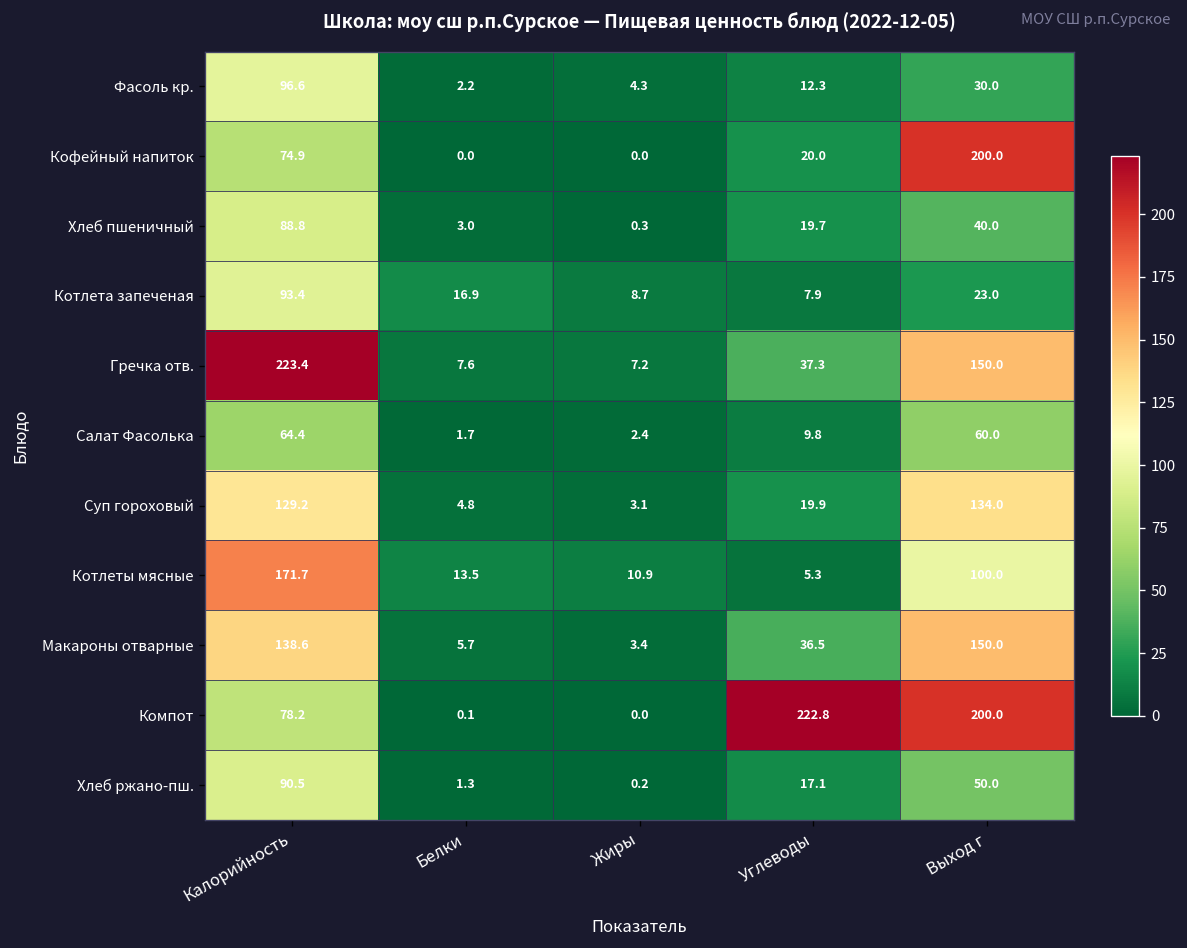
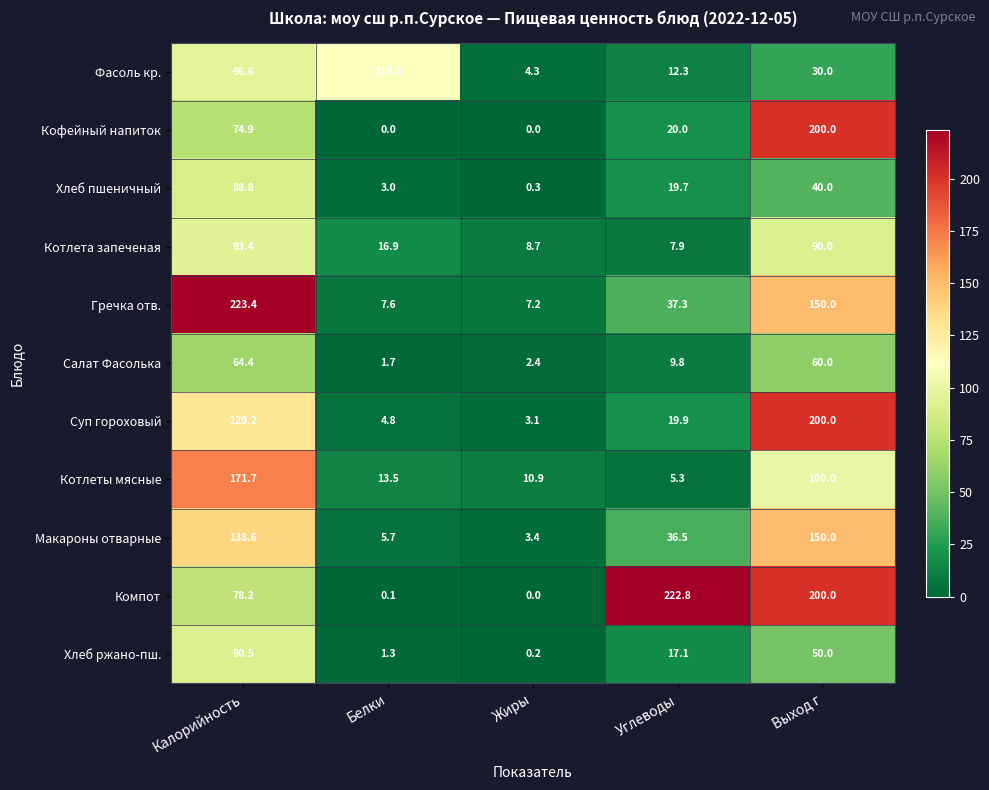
  {
    "Фасоль кр.": {
      "Калорийность": 96.6,
-     "Белки": 2.2,
+     "Белки": 110.4,
      "Жиры": 4.3,
      "Углеводы": 12.3,
      "Выход г": 30.0
    },
    "Кофейный напиток": {
      "Калорийность": 74.9,
      "Белки": 0.0,
      "Жиры": 0.0,
      "Углеводы": 20.0,
      "Выход г": 200.0
    },
    "Хлеб пшеничный": {
      "Калорийность": 88.8,
      "Белки": 3.0,
      "Жиры": 0.3,
      "Углеводы": 19.7,
      "Выход г": 40.0
    },
    "Котлета запеченая": {
      "Калорийность": 93.4,
      "Белки": 16.9,
      "Жиры": 8.7,
      "Углеводы": 7.9,
-     "Выход г": 23.0
+     "Выход г": 90.0
    },
    "Гречка отв.": {
      "Калорийность": 223.4,
      "Белки": 7.6,
      "Жиры": 7.2,
      "Углеводы": 37.3,
      "Выход г": 150.0
    },
    "Салат Фасолька": {
      "Калорийность": 64.4,
      "Белки": 1.7,
      "Жиры": 2.4,
      "Углеводы": 9.8,
      "Выход г": 60.0
    },
    "Суп гороховый": {
      "Калорийность": 129.2,
      "Белки": 4.8,
      "Жиры": 3.1,
      "Углеводы": 19.9,
-     "Выход г": 134.0
+     "Выход г": 200.0
    },
    "Котлеты мясные": {
      "Калорийность": 171.7,
      "Белки": 13.5,
      "Жиры": 10.9,
      "Углеводы": 5.3,
      "Выход г": 100.0
    },
    "Макароны отварные": {
      "Калорийность": 138.6,
      "Белки": 5.7,
      "Жиры": 3.4,
      "Углеводы": 36.5,
      "Выход г": 150.0
    },
    "Компот": {
      "Калорийность": 78.2,
      "Белки": 0.1,
      "Жиры": 0.0,
      "Углеводы": 222.8,
      "Выход г": 200.0
    },
    "Хлеб ржано-пш.": {
      "Калорийность": 90.5,
      "Белки": 1.3,
      "Жиры": 0.2,
      "Углеводы": 17.1,
      "Выход г": 50.0
    }
  }
